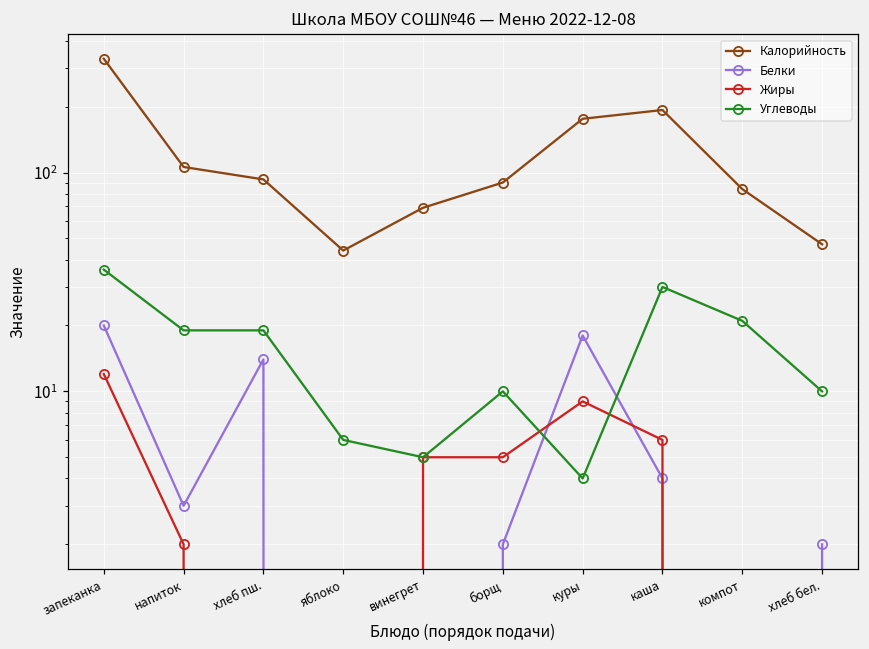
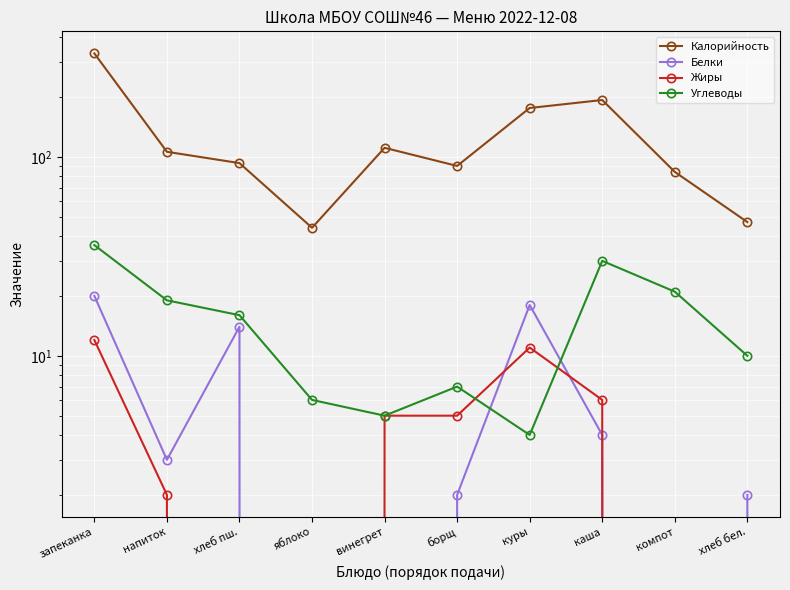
  {
    "Калорийность": {
      "запеканка": 330,
      "напиток": 110,
      "хлеб пш.": 90,
      "яблоко": 44,
-     "винегрет": 69,
+     "винегрет": 110,
      "борщ": 90,
      "куры": 180,
      "каша": 190,
      "компот": 84,
      "хлеб бел.": 47
    },
    "Белки": {
      "запеканка": 20,
      "напиток": 3,
      "хлеб пш.": 14,
      "борщ": 2,
      "куры": 18,
      "каша": 4,
      "хлеб бел.": 2
    },
    "Жиры": {
      "запеканка": 12,
      "напиток": 2,
      "борщ": 5,
-     "куры": 9,
+     "куры": 11,
      "каша": 6
    },
    "Углеводы": {
      "запеканка": 36,
      "напиток": 19,
-     "хлеб пш.": 19,
+     "хлеб пш.": 16,
      "яблоко": 6,
-     "борщ": 10,
+     "борщ": 7,
      "куры": 4,
      "каша": 30,
      "компот": 21,
      "хлеб бел.": 10
    }
  }
